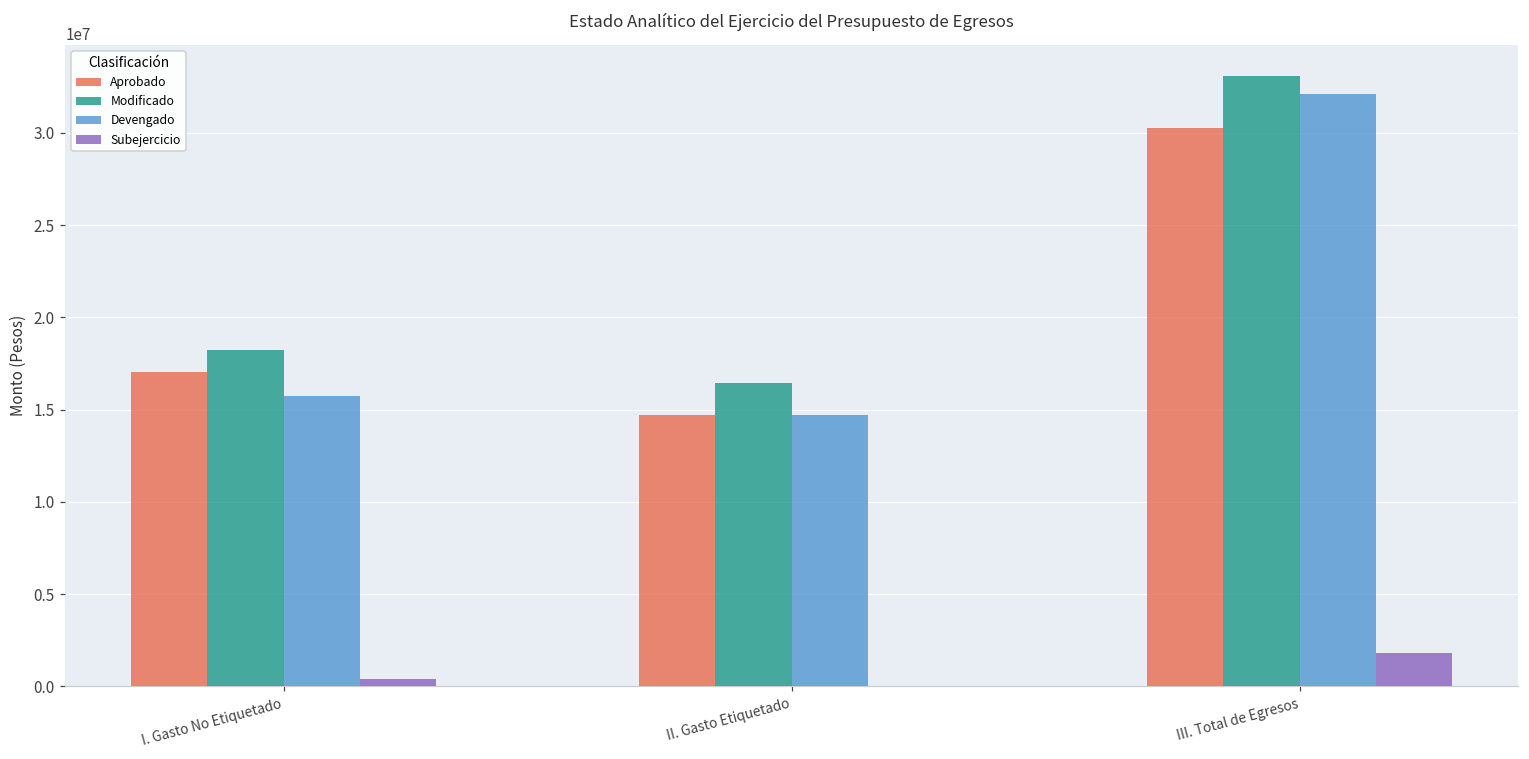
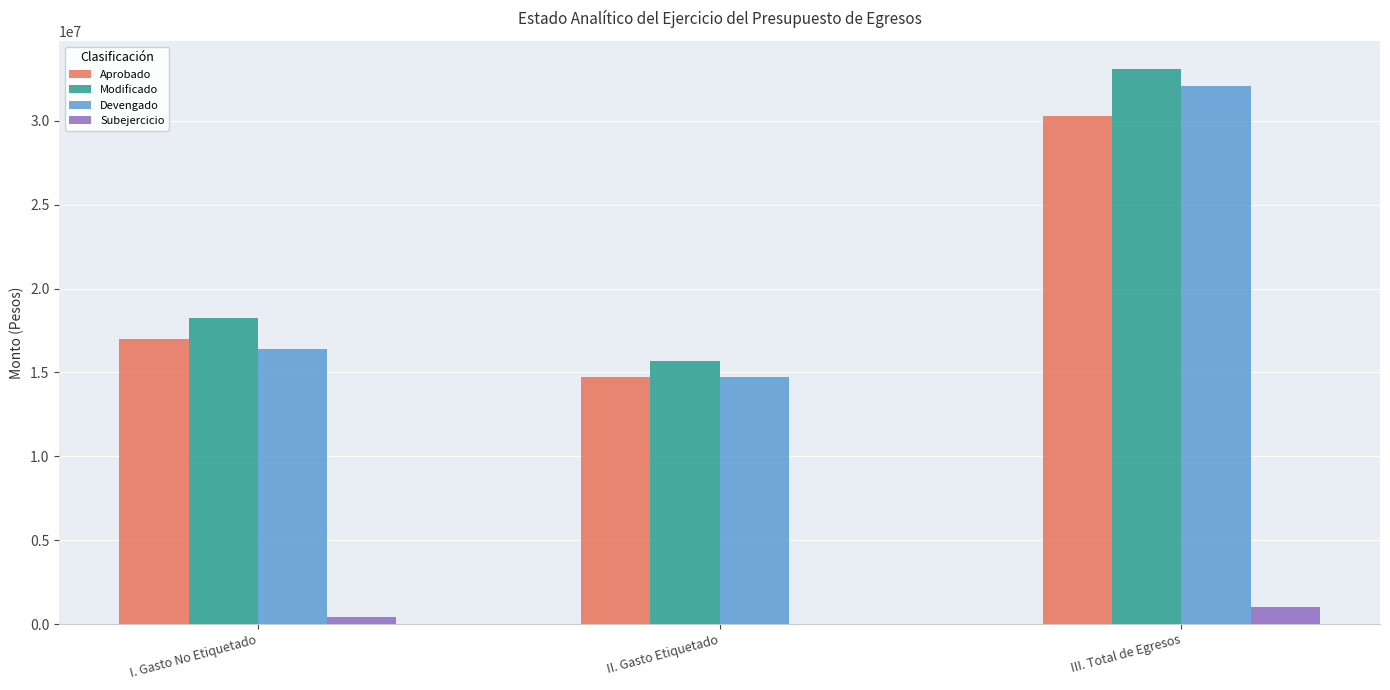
  {
    "Aprobado": {
      "I. Gasto No Etiquetado": 17000000,
      "II. Gasto Etiquetado": 14700000,
      "III. Total de Egresos": 30300000
    },
    "Modificado": {
      "I. Gasto No Etiquetado": 18300000,
-     "II. Gasto Etiquetado": 16500000,
+     "II. Gasto Etiquetado": 15700000,
      "III. Total de Egresos": 33100000
    },
    "Devengado": {
-     "I. Gasto No Etiquetado": 15700000,
+     "I. Gasto No Etiquetado": 16400000,
      "II. Gasto Etiquetado": 14700000,
      "III. Total de Egresos": 32100000
    },
    "Subejercicio": {
      "I. Gasto No Etiquetado": 400000,
-     "III. Total de Egresos": 1800000
+     "III. Total de Egresos": 1000000
    }
  }
